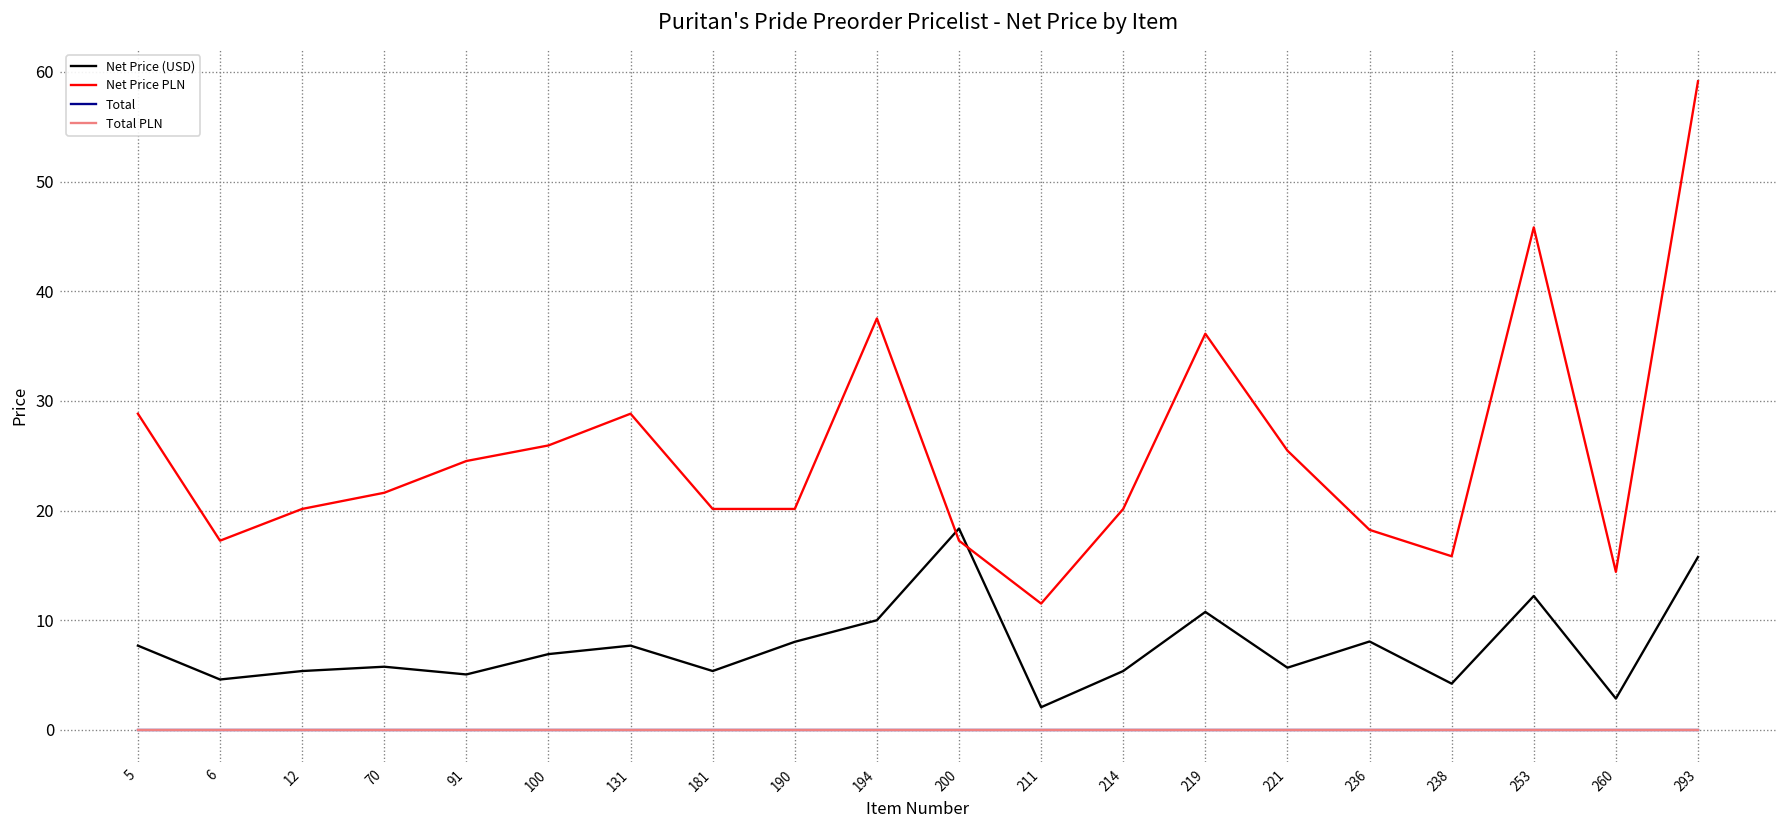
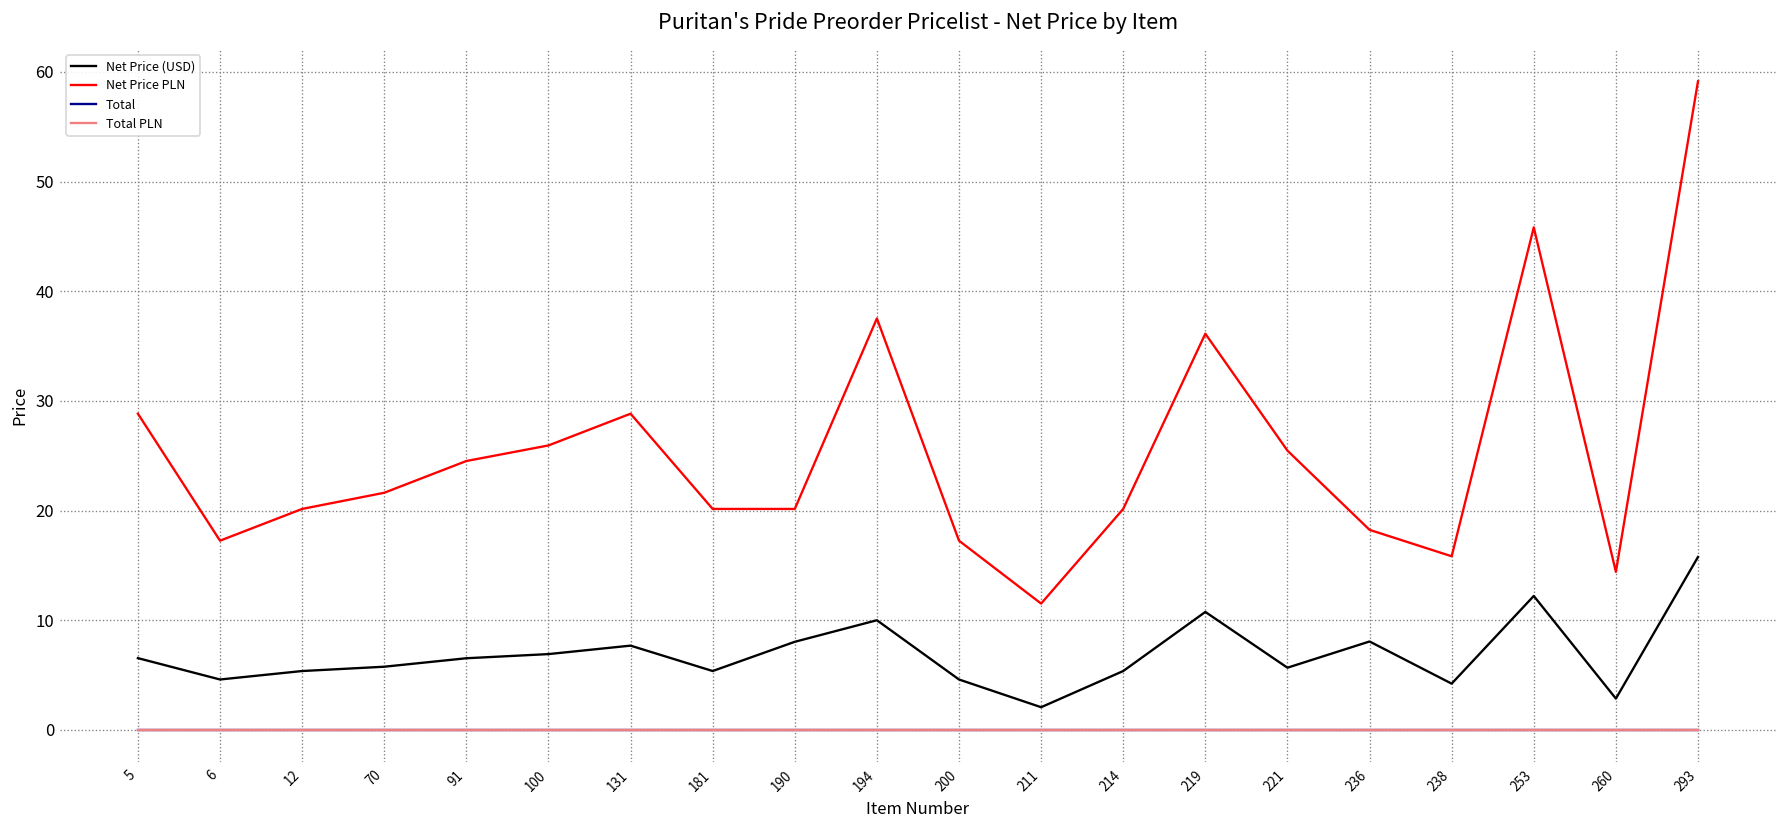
  {
    "Net Price (USD)": {
-     "5": 8,
+     "5": 7,
      "6": 5,
      "12": 5,
      "70": 6,
-     "91": 5,
+     "91": 7,
      "100": 7,
      "131": 8,
      "181": 5,
      "190": 8,
      "194": 10,
-     "200": 18,
+     "200": 5,
      "211": 2,
      "214": 5,
      "219": 11,
      "221": 6,
      "236": 8,
      "238": 4,
      "253": 12,
      "260": 3,
      "293": 16
    },
    "Net Price PLN": {
      "5": 29,
      "6": 17,
      "12": 20,
      "70": 22,
      "91": 25,
      "100": 26,
      "131": 29,
      "181": 20,
      "190": 20,
      "194": 38,
      "200": 17,
      "211": 12,
      "214": 20,
      "219": 36,
      "221": 25,
      "236": 18,
      "238": 16,
      "253": 46,
      "260": 14,
      "293": 59
    },
    "Total PLN": {
      "5": 0,
      "6": 0,
      "12": 0,
      "70": 0,
      "91": 0,
      "100": 0,
      "131": 0,
      "181": 0,
      "190": 0,
      "194": 0,
      "200": 0,
      "211": 0,
      "214": 0,
      "219": 0,
      "221": 0,
      "236": 0,
      "238": 0,
      "253": 0,
      "260": 0,
      "293": 0
    }
  }
